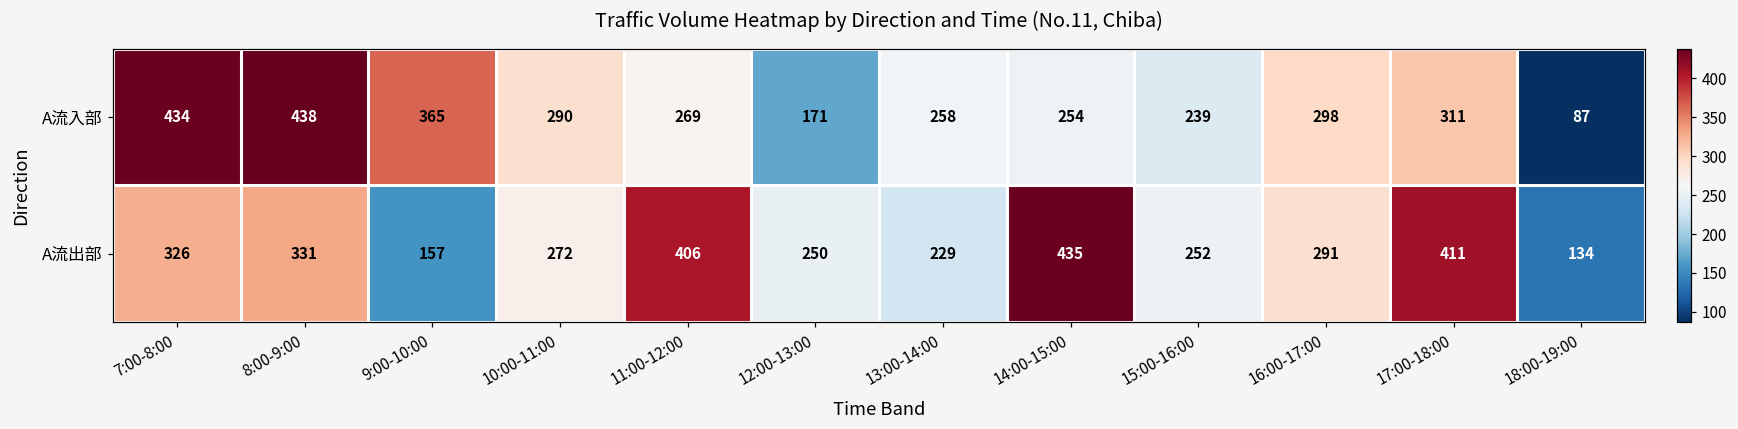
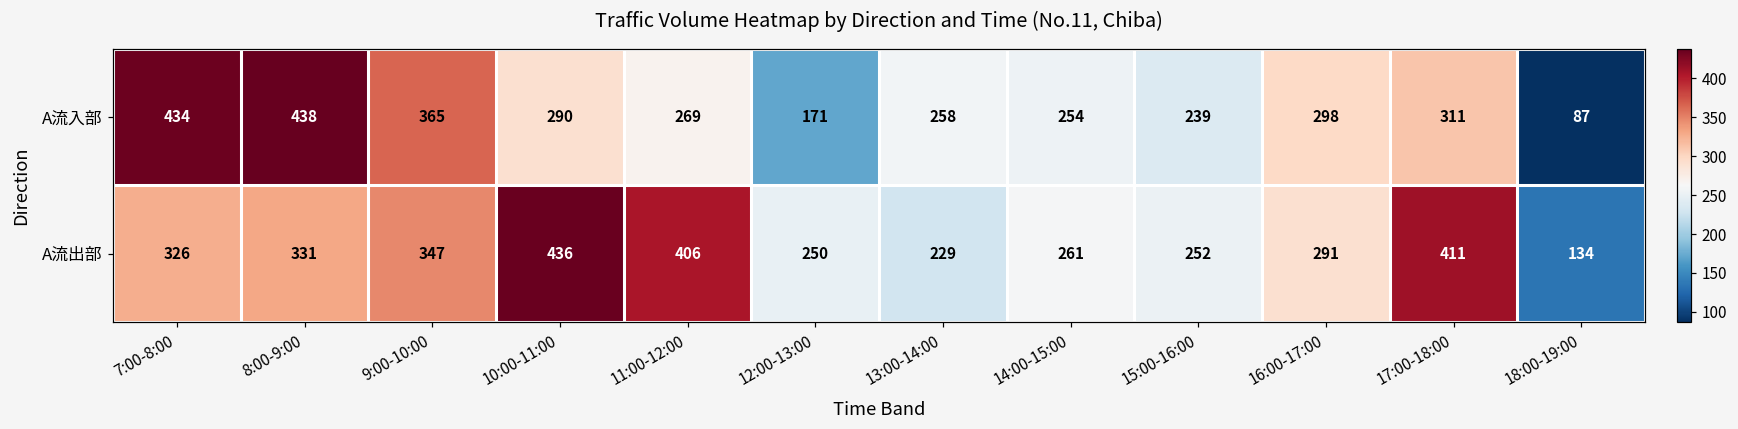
  {
    "A流入部": {
      "7:00-8:00": 434,
      "8:00-9:00": 438,
      "9:00-10:00": 365,
      "10:00-11:00": 290,
      "11:00-12:00": 269,
      "12:00-13:00": 171,
      "13:00-14:00": 258,
      "14:00-15:00": 254,
      "15:00-16:00": 239,
      "16:00-17:00": 298,
      "17:00-18:00": 311,
      "18:00-19:00": 87
    },
    "A流出部": {
      "7:00-8:00": 326,
      "8:00-9:00": 331,
-     "9:00-10:00": 157,
-     "10:00-11:00": 272,
+     "9:00-10:00": 347,
+     "10:00-11:00": 436,
      "11:00-12:00": 406,
      "12:00-13:00": 250,
      "13:00-14:00": 229,
-     "14:00-15:00": 435,
+     "14:00-15:00": 261,
      "15:00-16:00": 252,
      "16:00-17:00": 291,
      "17:00-18:00": 411,
      "18:00-19:00": 134
    }
  }
